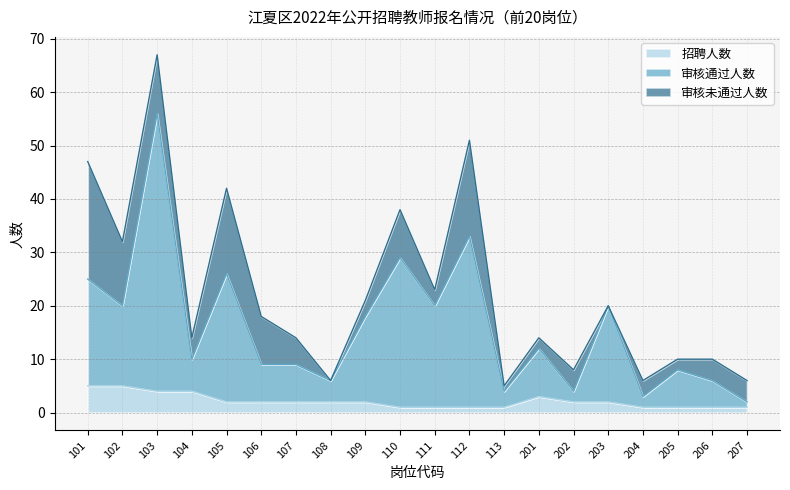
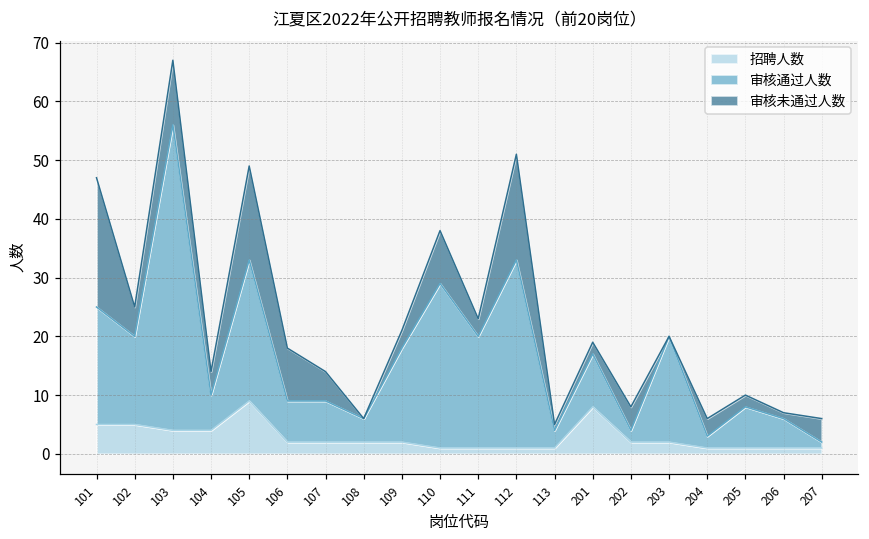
  {
    "招聘人数": {
      "101": 5,
      "102": 5,
      "103": 4,
      "104": 4,
-     "105": 2,
+     "105": 9,
      "106": 2,
      "107": 2,
      "108": 2,
      "109": 2,
      "110": 1,
      "111": 1,
      "112": 1,
      "113": 1,
-     "201": 3,
+     "201": 8,
      "202": 2,
      "203": 2,
      "204": 1,
      "205": 1,
      "206": 1,
      "207": 1
    },
    "审核通过人数": {
      "101": 20,
      "102": 15,
      "103": 52,
      "104": 6,
      "105": 24,
      "106": 7,
      "107": 7,
      "109": 16,
      "110": 28,
      "111": 19,
      "112": 32,
      "113": 3,
      "201": 9,
      "202": 2,
      "204": 2,
      "205": 7,
      "206": 5,
      "207": 1
    },
    "审核未通过人数": {
      "101": 22,
-     "102": 12,
+     "102": 5,
      "103": 11,
      "104": 4,
      "105": 16,
      "106": 9,
      "107": 5,
      "109": 3,
      "110": 9,
      "111": 3,
      "112": 18,
      "113": 1,
      "201": 2,
      "202": 4,
      "204": 3,
      "205": 2,
-     "206": 4,
+     "206": 1,
      "207": 4
    }
  }
